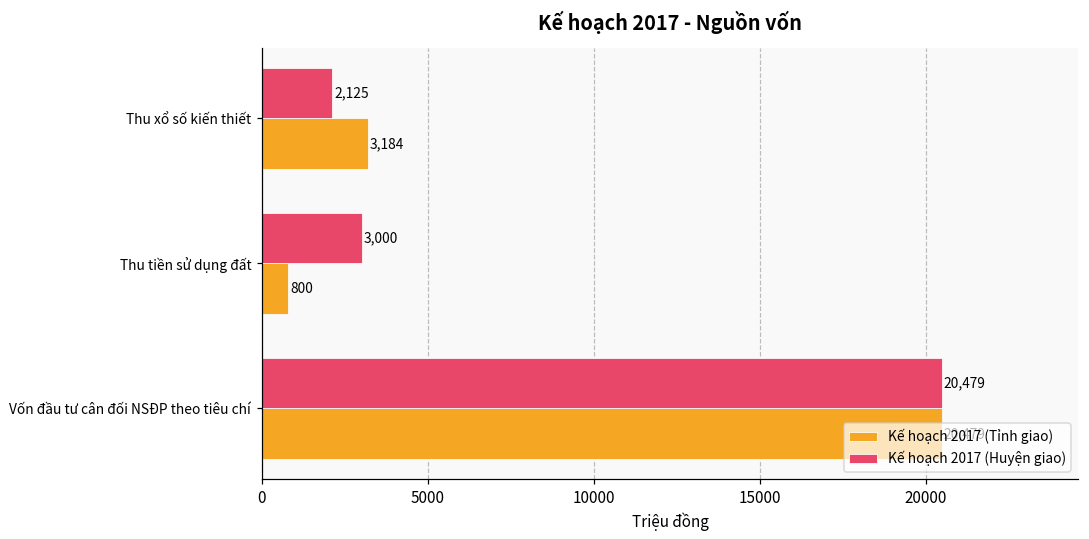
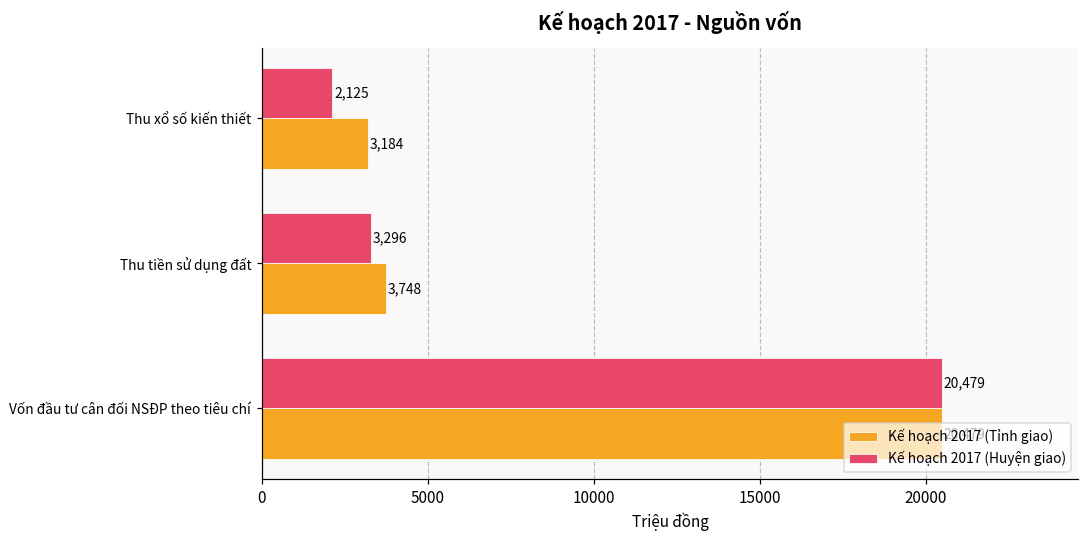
  {
    "Kế hoạch 2017 (Tỉnh giao)": {
      "Thu xổ số kiến thiết": "3,184",
-     "Thu tiền sử dụng đất": "800"
+     "Thu tiền sử dụng đất": "3,748"
    },
    "Kế hoạch 2017 (Huyện giao)": {
      "Thu xổ số kiến thiết": "2,125",
-     "Thu tiền sử dụng đất": "3,000",
+     "Thu tiền sử dụng đất": "3,296",
      "Vốn đầu tư cân đối NSĐP theo tiêu chí": "20,479"
    }
  }
